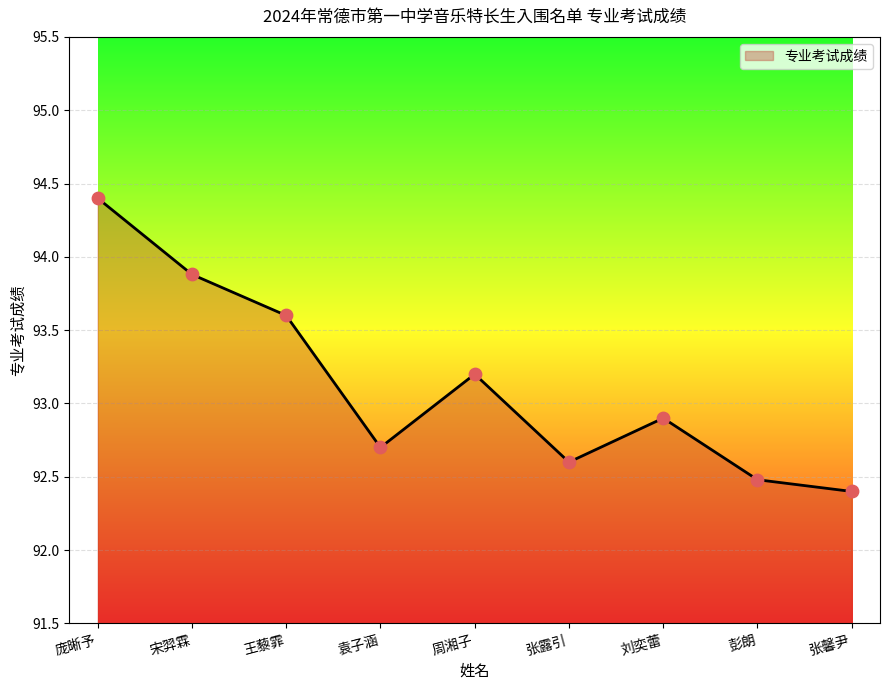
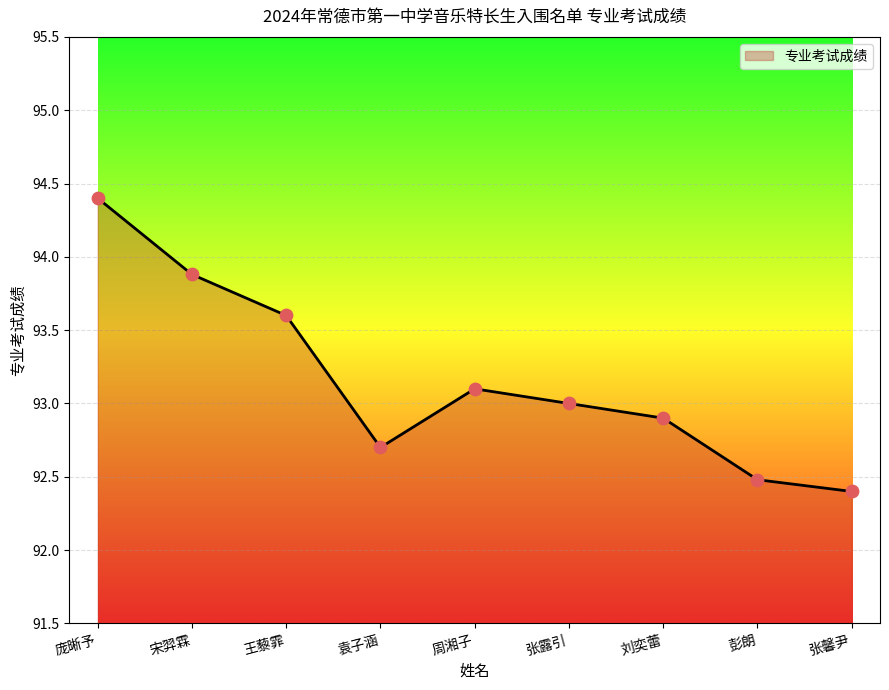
  {
    "庞晰予": 94.4,
    "宋羿霖": 93.88,
    "王藜霏": 93.6,
    "袁子涵": 92.7,
-   "周湘子": 93.2,
-   "张露引": 92.6,
+   "周湘子": 93.1,
+   "张露引": 93.0,
    "刘奕蕾": 92.9,
    "彭朗": 92.48,
    "张馨尹": 92.4
  }
